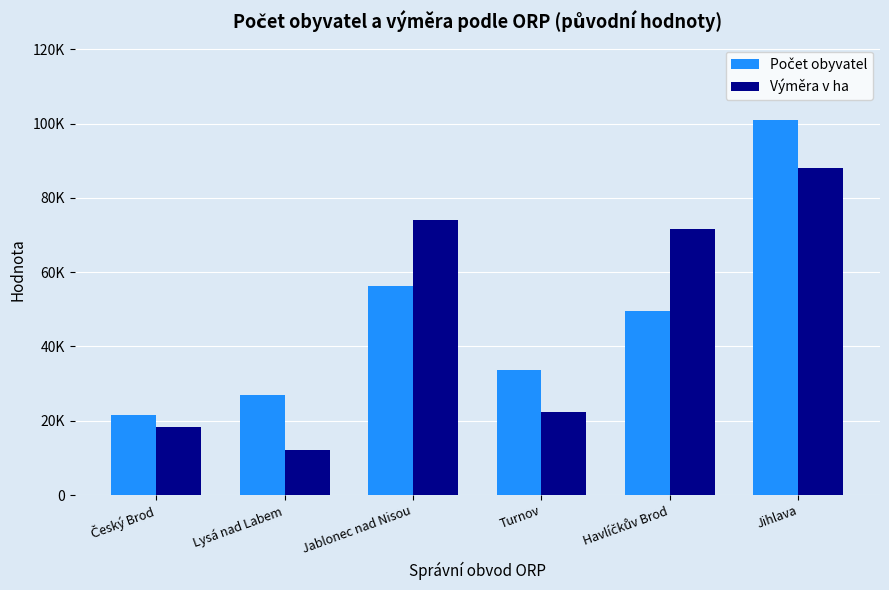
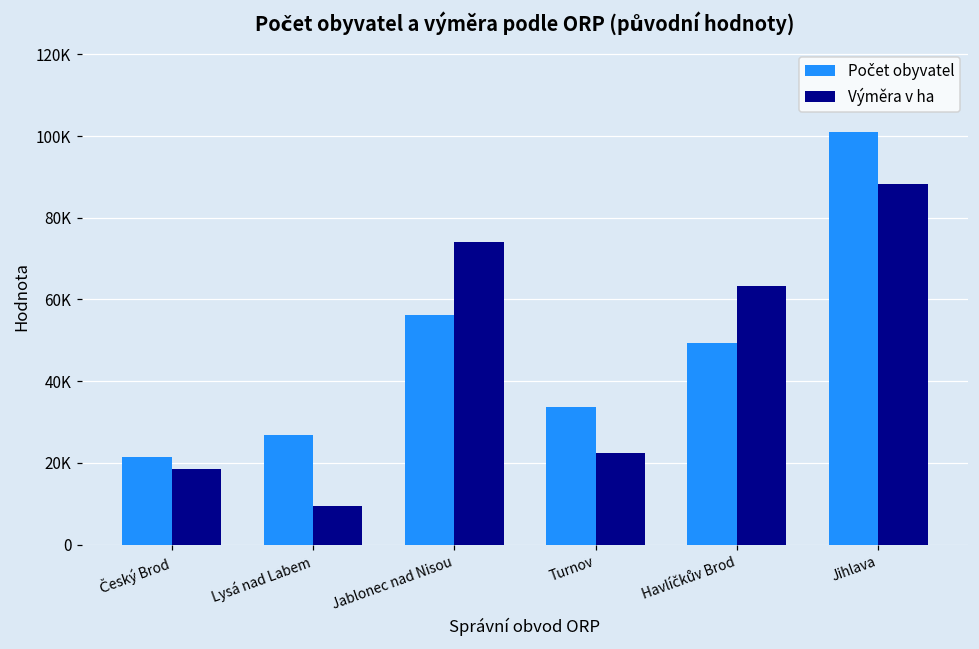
  {
    "Počet obyvatel": {
      "Český Brod": 22000,
      "Lysá nad Labem": 27000,
      "Jablonec nad Nisou": 56000,
      "Turnov": 34000,
      "Havlíčkův Brod": 49000,
      "Jihlava": 101000
    },
    "Výměra v ha": {
      "Český Brod": 18000,
-     "Lysá nad Labem": 12000,
+     "Lysá nad Labem": 10000,
      "Jablonec nad Nisou": 74000,
      "Turnov": 22000,
-     "Havlíčkův Brod": 72000,
+     "Havlíčkův Brod": 63000,
      "Jihlava": 88000
    }
  }
